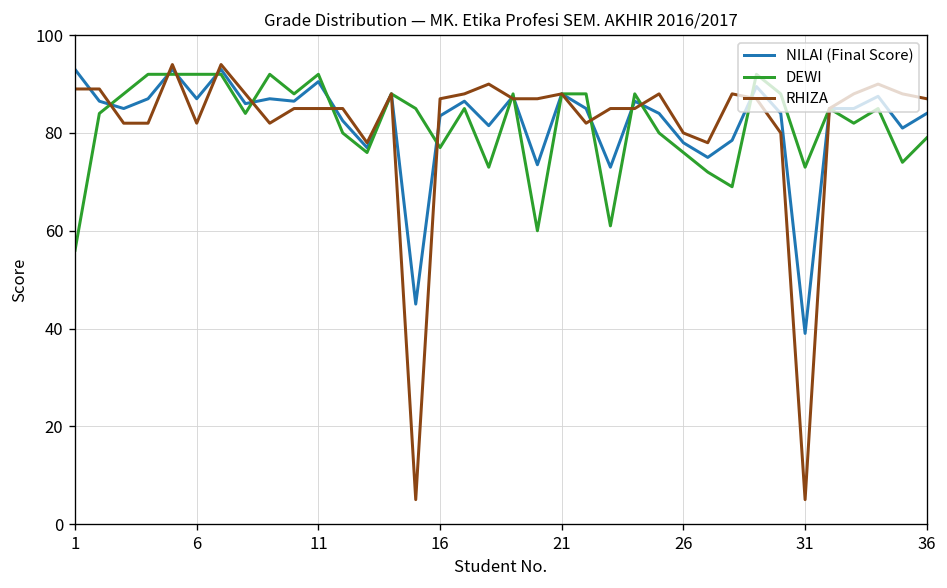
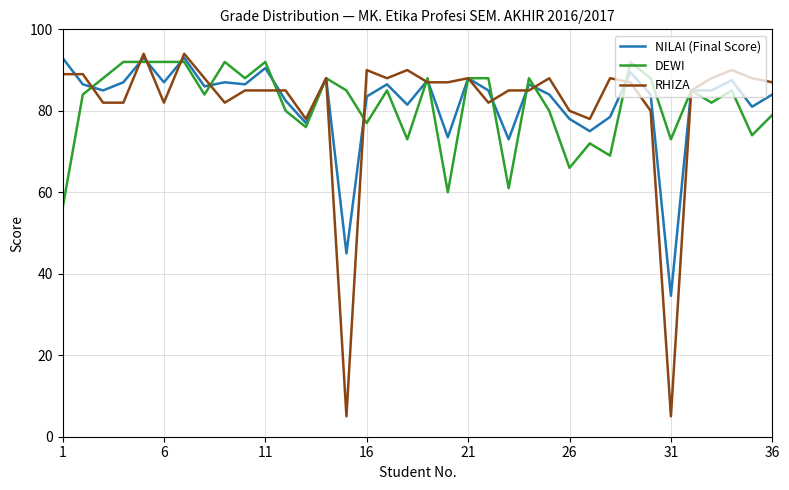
  {
    "NILAI (Final Score)": {
      "1": 93,
      "6": 87,
      "11": 91,
      "16": 84,
      "26": 78,
-     "31": 39,
+     "31": 35,
      "36": 84
    },
    "DEWI": {
      "1": 56,
      "6": 92,
      "11": 92,
      "16": 77,
-     "26": 76,
+     "26": 66,
      "31": 73,
      "36": 79
    },
    "RHIZA": {
      "1": 89,
      "6": 82,
      "11": 85,
-     "16": 87,
+     "16": 90,
      "26": 80,
      "31": 5,
      "36": 87
    }
  }
